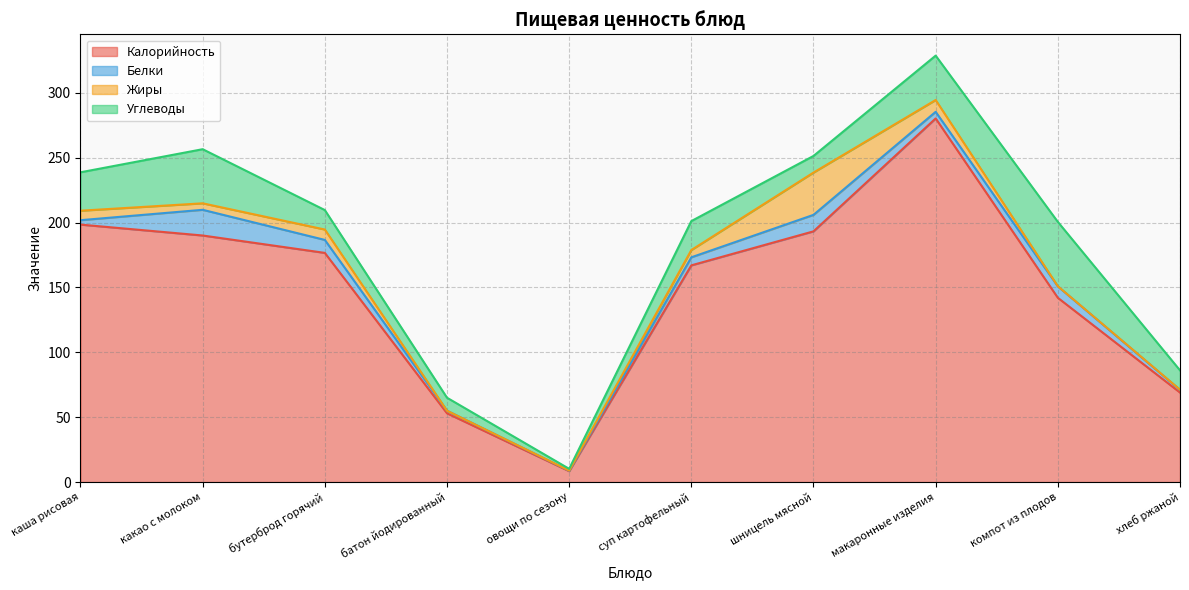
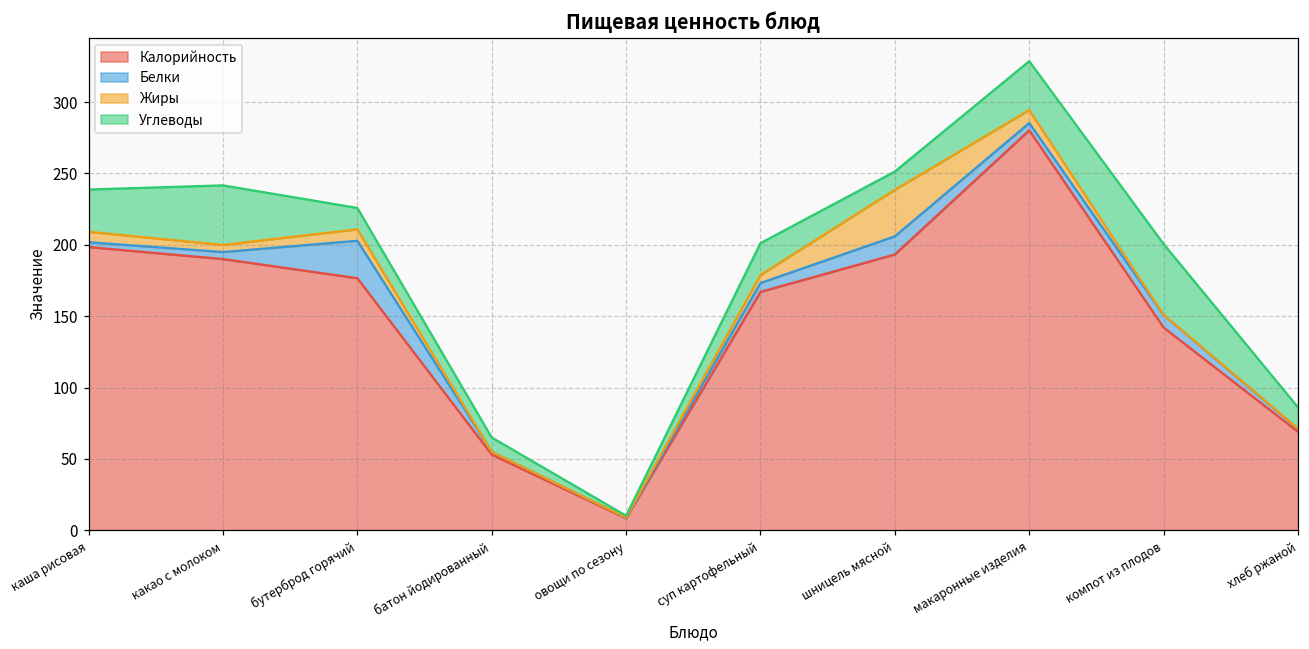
  {
    "Калорийность": {
      "каша рисовая": 198,
      "какао с молоком": 190,
      "бутерброд горячий": 177,
      "батон йодированный": 53,
      "суп картофельный": 167,
      "шницель мясной": 193,
      "макаронные изделия": 280,
      "компот из плодов": 142,
      "хлеб ржаной": 69
    },
    "Белки": {
      "каша рисовая": 3,
-     "какао с молоком": 20,
-     "бутерброд горячий": 10,
+     "какао с молоком": 5,
+     "бутерброд горячий": 26,
      "суп картофельный": 6,
      "шницель мясной": 13,
      "макаронные изделия": 5
    },
    "Жиры": {
      "каша рисовая": 7,
      "какао с молоком": 5,
      "бутерброд горячий": 8,
      "суп картофельный": 6,
      "шницель мясной": 33,
      "макаронные изделия": 9
    },
    "Углеводы": {
      "каша рисовая": 30,
      "какао с молоком": 42,
      "бутерброд горячий": 15,
      "батон йодированный": 10,
      "суп картофельный": 22,
      "шницель мясной": 13,
      "макаронные изделия": 34,
      "компот из плодов": 50,
      "хлеб ржаной": 15
    }
  }
